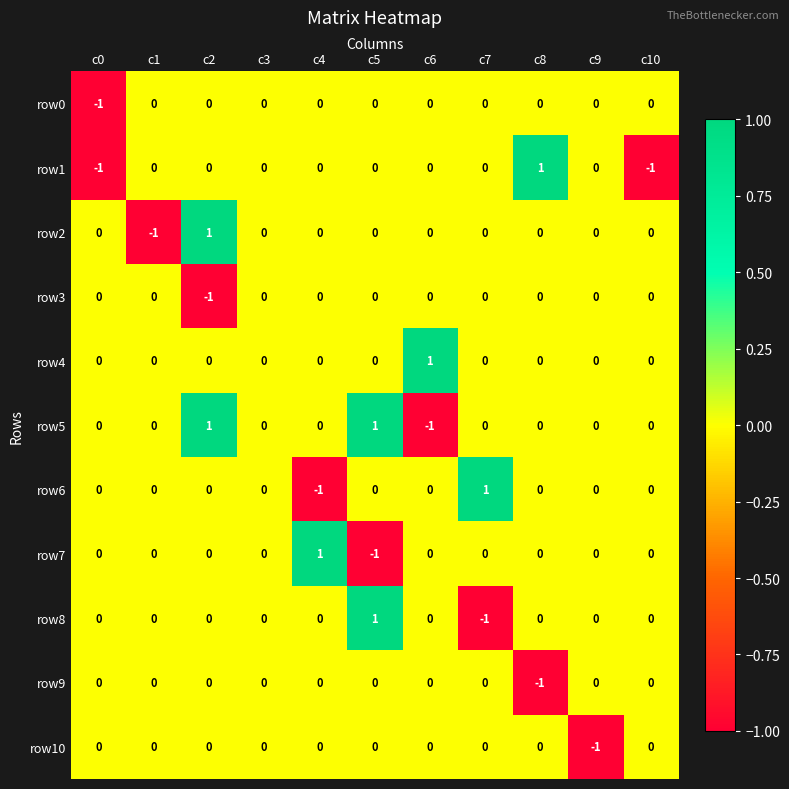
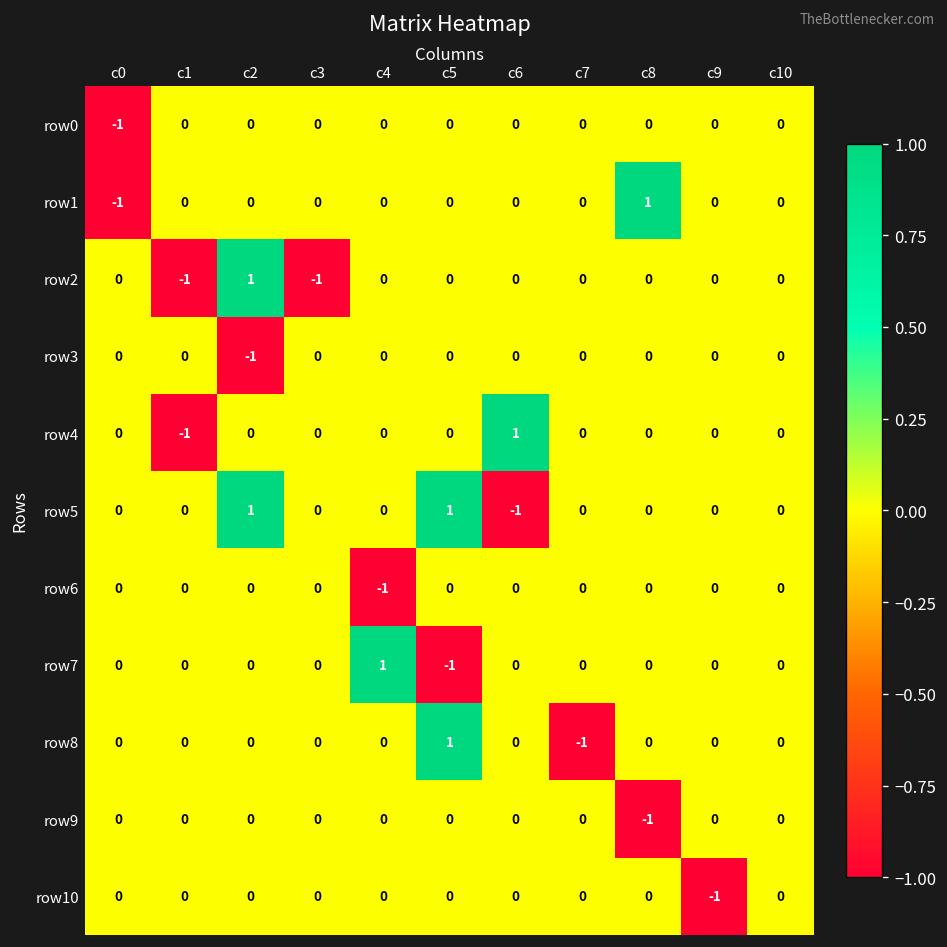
  {
    "row0": {
      "c0": -1,
      "c1": 0,
      "c2": 0,
      "c3": 0,
      "c4": 0,
      "c5": 0,
      "c6": 0,
      "c7": 0,
      "c8": 0,
      "c9": 0,
      "c10": 0
    },
    "row1": {
      "c0": -1,
      "c1": 0,
      "c2": 0,
      "c3": 0,
      "c4": 0,
      "c5": 0,
      "c6": 0,
      "c7": 0,
      "c8": 1,
      "c9": 0,
-     "c10": -1
+     "c10": 0
    },
    "row2": {
      "c0": 0,
      "c1": -1,
      "c2": 1,
-     "c3": 0,
+     "c3": -1,
      "c4": 0,
      "c5": 0,
      "c6": 0,
      "c7": 0,
      "c8": 0,
      "c9": 0,
      "c10": 0
    },
    "row3": {
      "c0": 0,
      "c1": 0,
      "c2": -1,
      "c3": 0,
      "c4": 0,
      "c5": 0,
      "c6": 0,
      "c7": 0,
      "c8": 0,
      "c9": 0,
      "c10": 0
    },
    "row4": {
      "c0": 0,
-     "c1": 0,
+     "c1": -1,
      "c2": 0,
      "c3": 0,
      "c4": 0,
      "c5": 0,
      "c6": 1,
      "c7": 0,
      "c8": 0,
      "c9": 0,
      "c10": 0
    },
    "row5": {
      "c0": 0,
      "c1": 0,
      "c2": 1,
      "c3": 0,
      "c4": 0,
      "c5": 1,
      "c6": -1,
      "c7": 0,
      "c8": 0,
      "c9": 0,
      "c10": 0
    },
    "row6": {
      "c0": 0,
      "c1": 0,
      "c2": 0,
      "c3": 0,
      "c4": -1,
      "c5": 0,
      "c6": 0,
-     "c7": 1,
+     "c7": 0,
      "c8": 0,
      "c9": 0,
      "c10": 0
    },
    "row7": {
      "c0": 0,
      "c1": 0,
      "c2": 0,
      "c3": 0,
      "c4": 1,
      "c5": -1,
      "c6": 0,
      "c7": 0,
      "c8": 0,
      "c9": 0,
      "c10": 0
    },
    "row8": {
      "c0": 0,
      "c1": 0,
      "c2": 0,
      "c3": 0,
      "c4": 0,
      "c5": 1,
      "c6": 0,
      "c7": -1,
      "c8": 0,
      "c9": 0,
      "c10": 0
    },
    "row9": {
      "c0": 0,
      "c1": 0,
      "c2": 0,
      "c3": 0,
      "c4": 0,
      "c5": 0,
      "c6": 0,
      "c7": 0,
      "c8": -1,
      "c9": 0,
      "c10": 0
    },
    "row10": {
      "c0": 0,
      "c1": 0,
      "c2": 0,
      "c3": 0,
      "c4": 0,
      "c5": 0,
      "c6": 0,
      "c7": 0,
      "c8": 0,
      "c9": -1,
      "c10": 0
    }
  }
